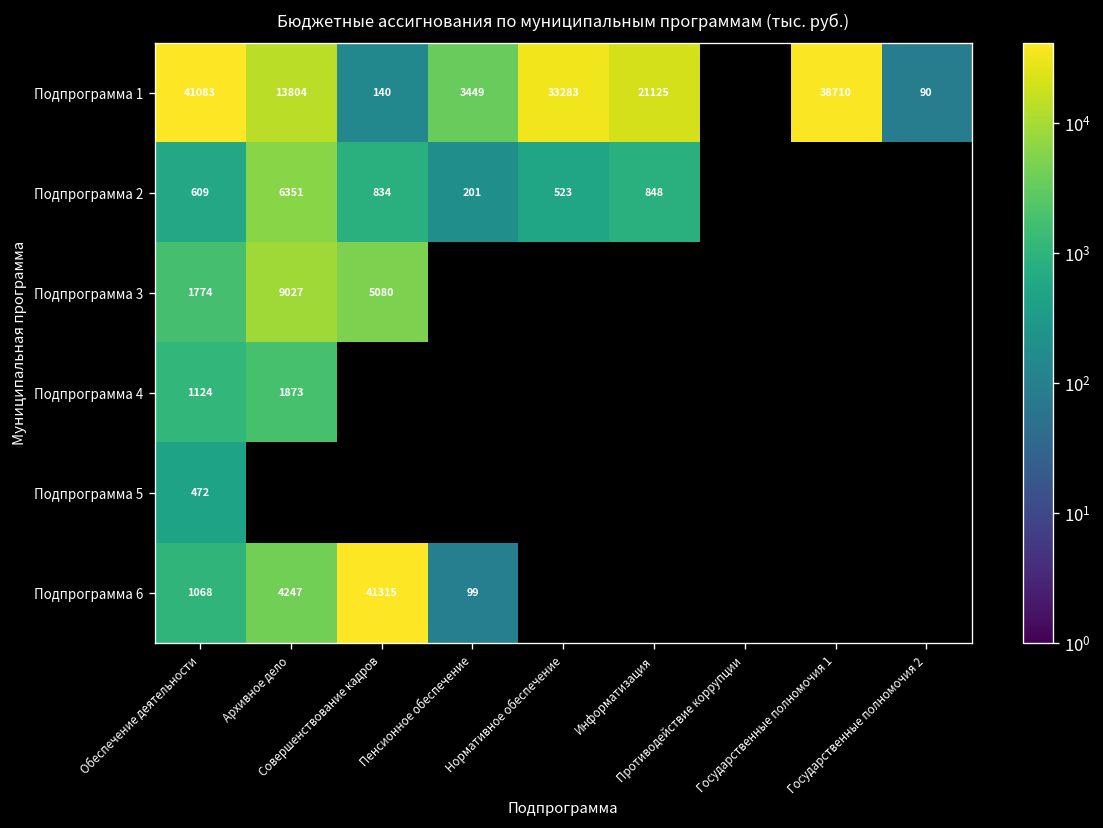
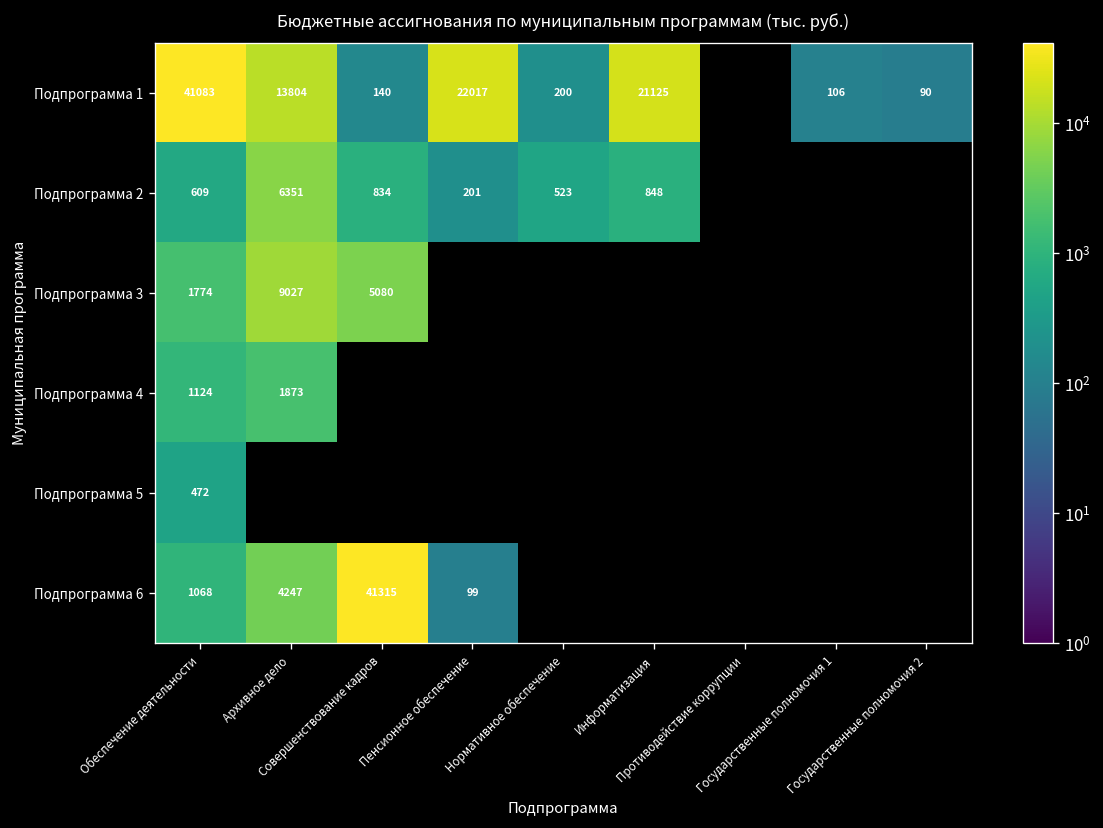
  {
    "Подпрограмма 1": {
      "Обеспечение деятельности": 41083,
      "Архивное дело": 13804,
      "Совершенствование кадров": 140,
-     "Пенсионное обеспечение": 3449,
-     "Нормативное обеспечение": 33283,
+     "Пенсионное обеспечение": 22017,
+     "Нормативное обеспечение": 200,
      "Информатизация": 21125,
-     "Государственные полномочия 1": 38710,
+     "Государственные полномочия 1": 106,
      "Государственные полномочия 2": 90
    },
    "Подпрограмма 2": {
      "Обеспечение деятельности": 609,
      "Архивное дело": 6351,
      "Совершенствование кадров": 834,
      "Пенсионное обеспечение": 201,
      "Нормативное обеспечение": 523,
      "Информатизация": 848
    },
    "Подпрограмма 3": {
      "Обеспечение деятельности": 1774,
      "Архивное дело": 9027,
      "Совершенствование кадров": 5080
    },
    "Подпрограмма 4": {
      "Обеспечение деятельности": 1124,
      "Архивное дело": 1873
    },
    "Подпрограмма 5": {
      "Обеспечение деятельности": 472
    },
    "Подпрограмма 6": {
      "Обеспечение деятельности": 1068,
      "Архивное дело": 4247,
      "Совершенствование кадров": 41315,
      "Пенсионное обеспечение": 99
    }
  }
